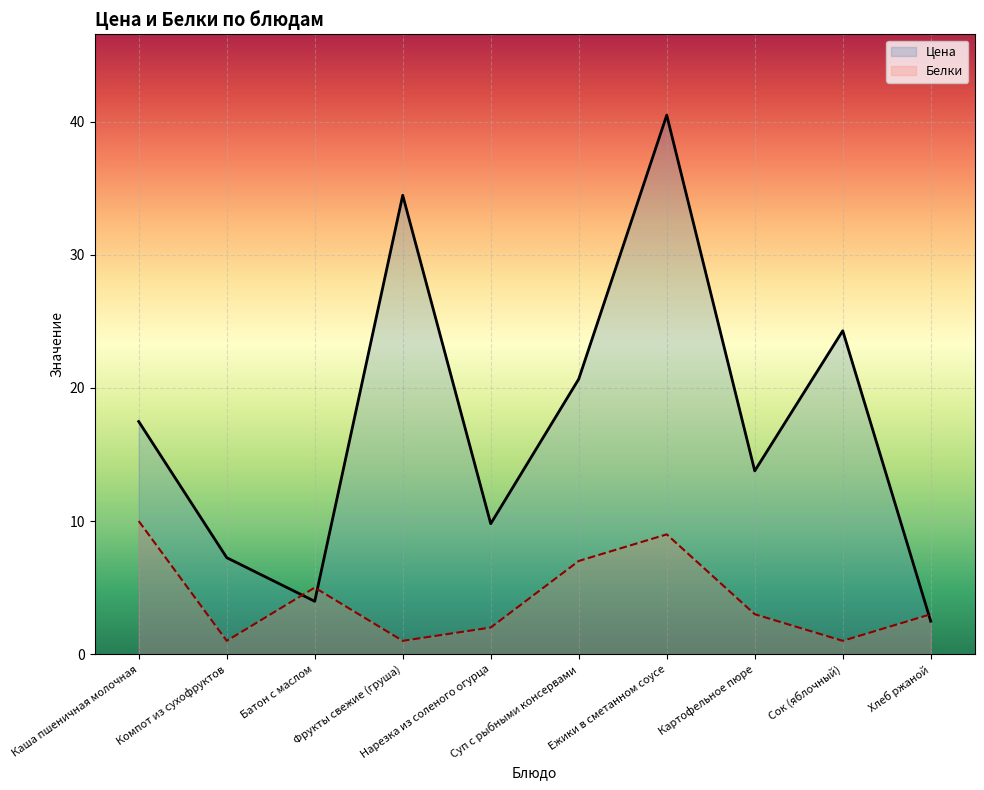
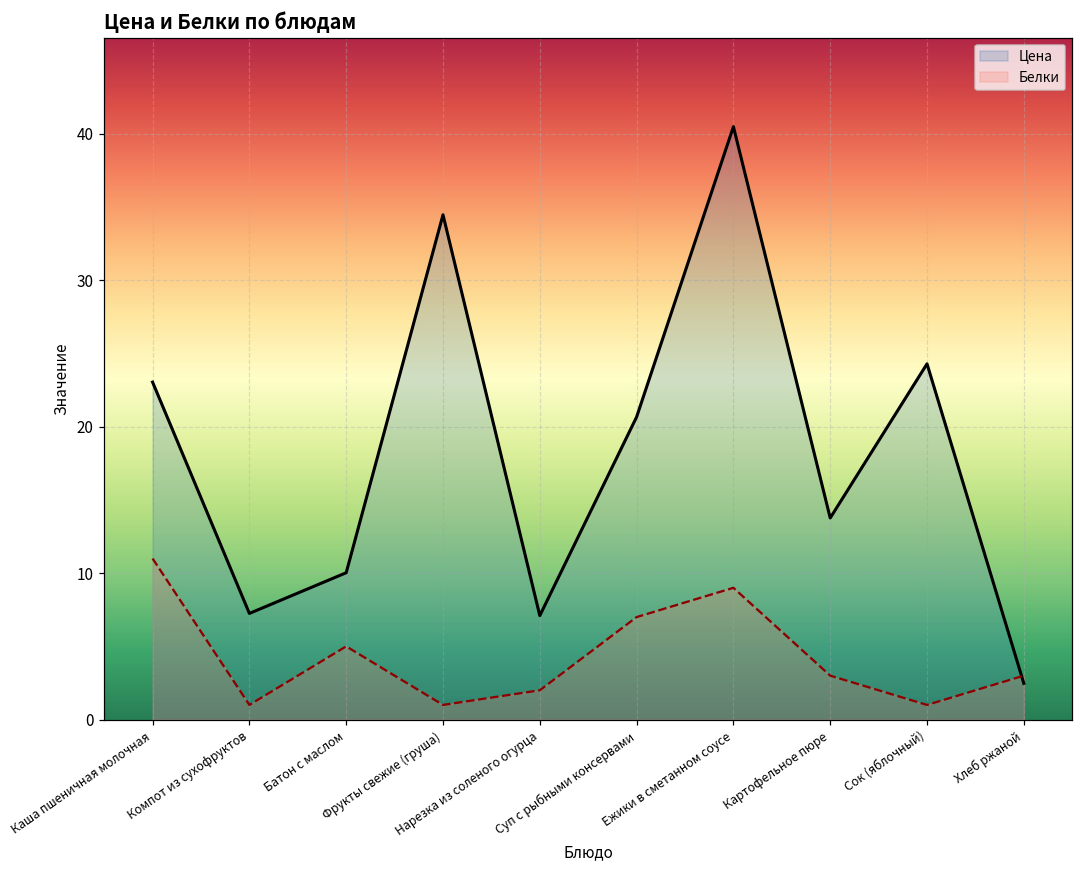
  {
    "Цена": {
-     "Каша пшеничная молочная": 17.5,
+     "Каша пшеничная молочная": 23.1,
      "Компот из сухофруктов": 7.3,
-     "Батон с маслом": 4.0,
+     "Батон с маслом": 10.0,
      "Фрукты свежие (груша)": 34.5,
-     "Нарезка из соленого огурца": 9.8,
+     "Нарезка из соленого огурца": 7.1,
      "Суп с рыбными консервами": 20.7,
      "Ежики в сметанном соусе": 40.5,
      "Картофельное пюре": 13.8,
      "Сок (яблочный)": 24.3,
      "Хлеб ржаной": 2.5
    },
    "Белки": {
-     "Каша пшеничная молочная": 10,
+     "Каша пшеничная молочная": 11,
      "Компот из сухофруктов": 1,
      "Батон с маслом": 5,
      "Фрукты свежие (груша)": 1,
      "Нарезка из соленого огурца": 2,
      "Суп с рыбными консервами": 7,
      "Ежики в сметанном соусе": 9,
      "Картофельное пюре": 3,
      "Сок (яблочный)": 1,
      "Хлеб ржаной": 3
    }
  }
